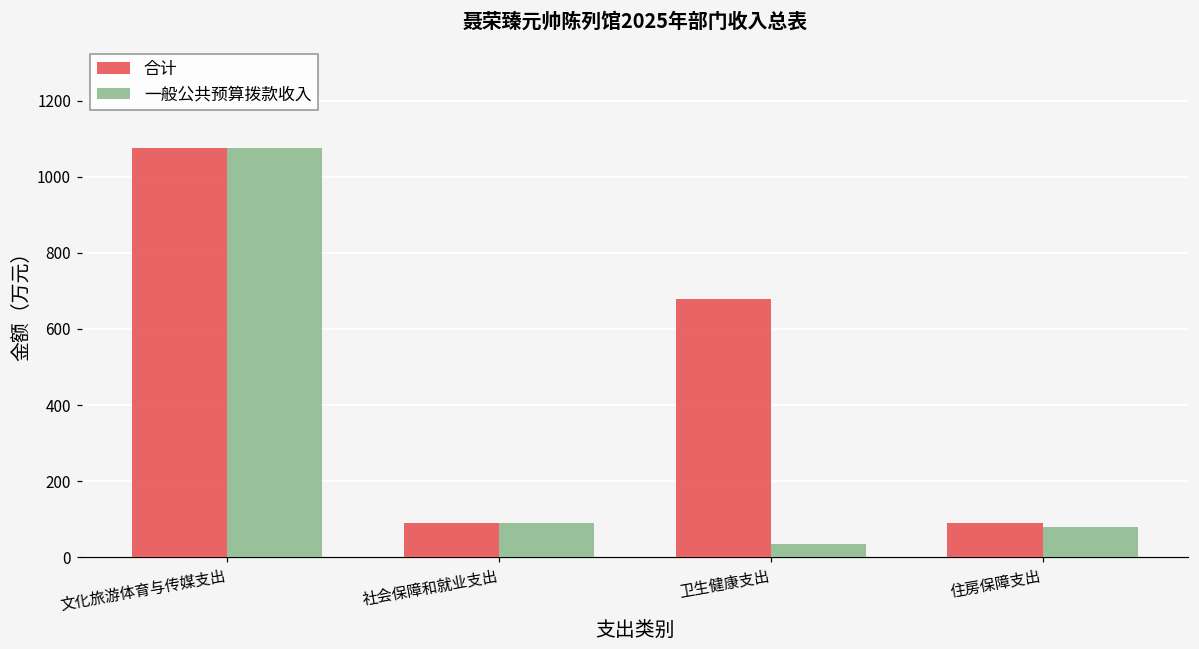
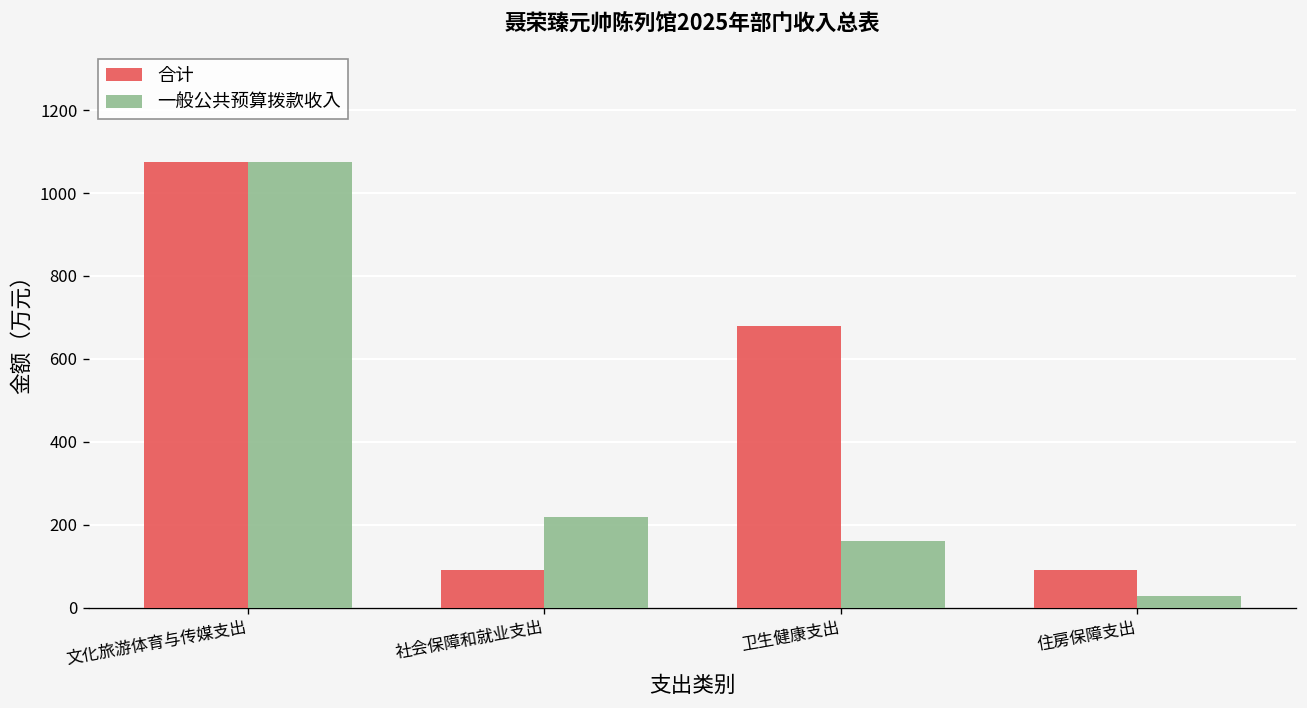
  {
    "合计": {
      "文化旅游体育与传媒支出": 1080,
      "社会保障和就业支出": 90,
      "卫生健康支出": 680,
      "住房保障支出": 90
    },
    "一般公共预算拨款收入": {
      "文化旅游体育与传媒支出": 1080,
-     "社会保障和就业支出": 90,
-     "卫生健康支出": 30,
-     "住房保障支出": 80
+     "社会保障和就业支出": 220,
+     "卫生健康支出": 160,
+     "住房保障支出": 30
    }
  }
